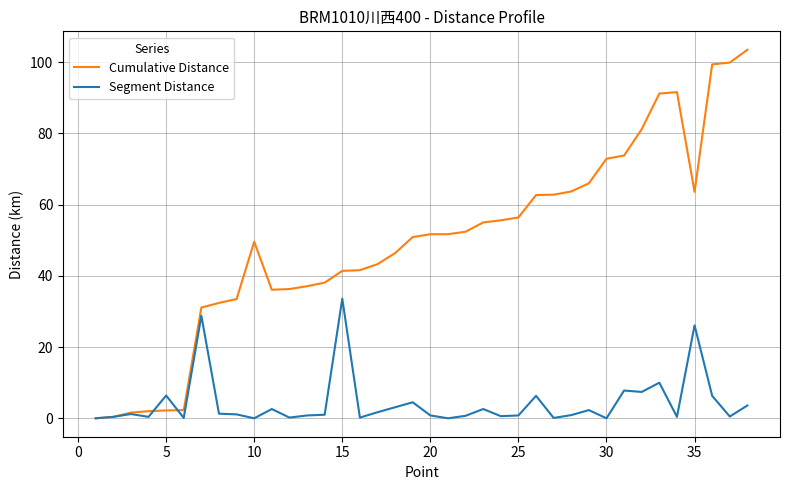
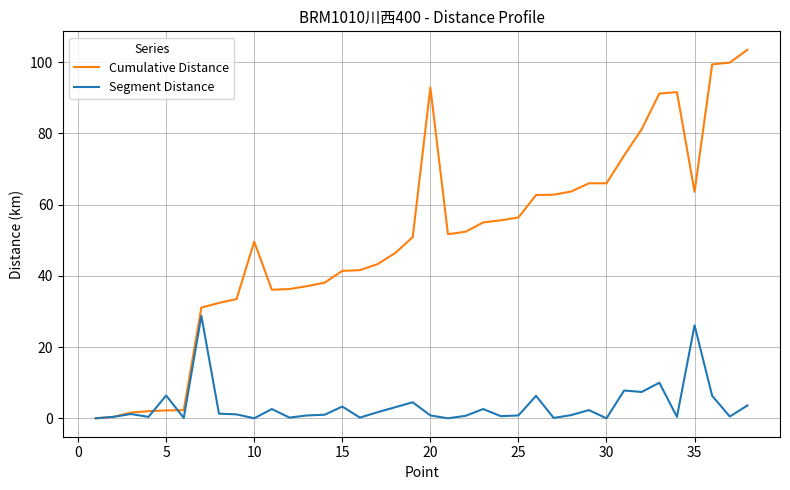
  {
    "Cumulative Distance": {
      "5": 2,
      "10": 50,
      "15": 41,
-     "20": 52,
+     "20": 93,
      "25": 56,
-     "30": 73,
+     "30": 66,
      "35": 64
    },
    "Segment Distance": {
      "5": 6,
      "10": 0,
-     "15": 34,
+     "15": 3,
      "20": 1,
      "25": 1,
      "30": 0,
      "35": 26
    }
  }
